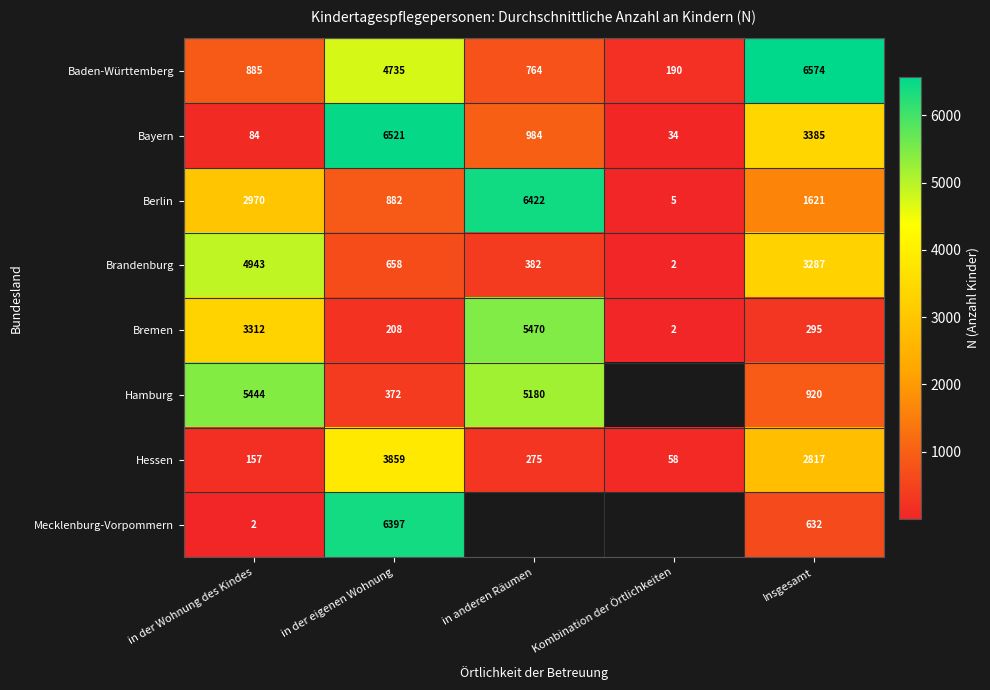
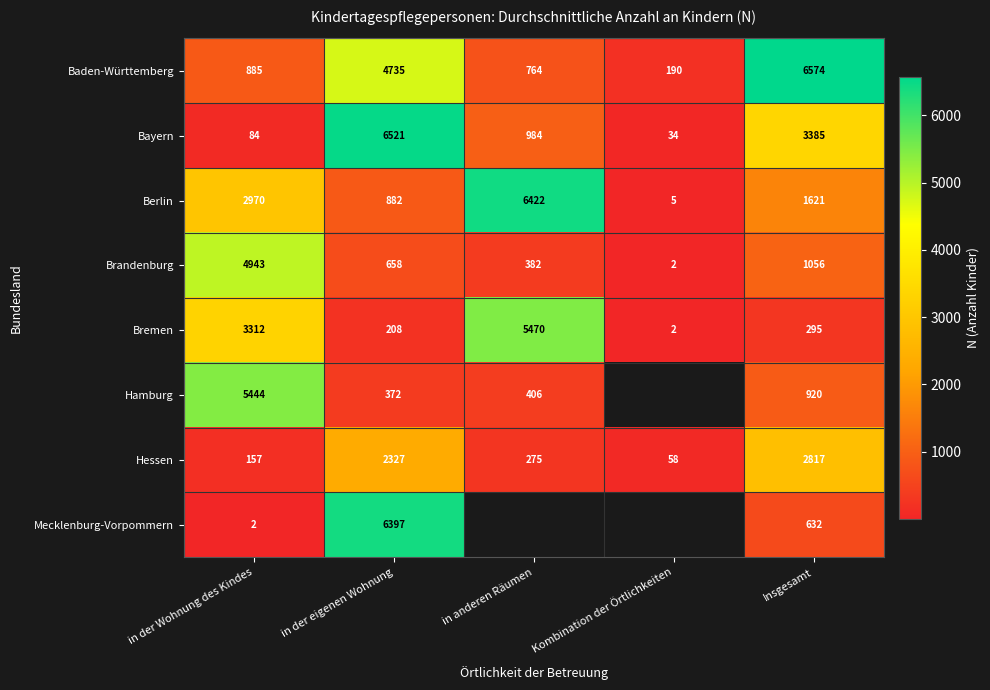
  {
    "Baden-Württemberg": {
      "in der Wohnung des Kindes": 885,
      "in der eigenen Wohnung": 4735,
      "in anderen Räumen": 764,
      "Kombination der Örtlichkeiten": 190,
      "Insgesamt": 6574
    },
    "Bayern": {
      "in der Wohnung des Kindes": 84,
      "in der eigenen Wohnung": 6521,
      "in anderen Räumen": 984,
      "Kombination der Örtlichkeiten": 34,
      "Insgesamt": 3385
    },
    "Berlin": {
      "in der Wohnung des Kindes": 2970,
      "in der eigenen Wohnung": 882,
      "in anderen Räumen": 6422,
      "Kombination der Örtlichkeiten": 5,
      "Insgesamt": 1621
    },
    "Brandenburg": {
      "in der Wohnung des Kindes": 4943,
      "in der eigenen Wohnung": 658,
      "in anderen Räumen": 382,
      "Kombination der Örtlichkeiten": 2,
-     "Insgesamt": 3287
+     "Insgesamt": 1056
    },
    "Bremen": {
      "in der Wohnung des Kindes": 3312,
      "in der eigenen Wohnung": 208,
      "in anderen Räumen": 5470,
      "Kombination der Örtlichkeiten": 2,
      "Insgesamt": 295
    },
    "Hamburg": {
      "in der Wohnung des Kindes": 5444,
      "in der eigenen Wohnung": 372,
-     "in anderen Räumen": 5180,
+     "in anderen Räumen": 406,
      "Insgesamt": 920
    },
    "Hessen": {
      "in der Wohnung des Kindes": 157,
-     "in der eigenen Wohnung": 3859,
+     "in der eigenen Wohnung": 2327,
      "in anderen Räumen": 275,
      "Kombination der Örtlichkeiten": 58,
      "Insgesamt": 2817
    },
    "Mecklenburg-Vorpommern": {
      "in der Wohnung des Kindes": 2,
      "in der eigenen Wohnung": 6397,
      "Insgesamt": 632
    }
  }
